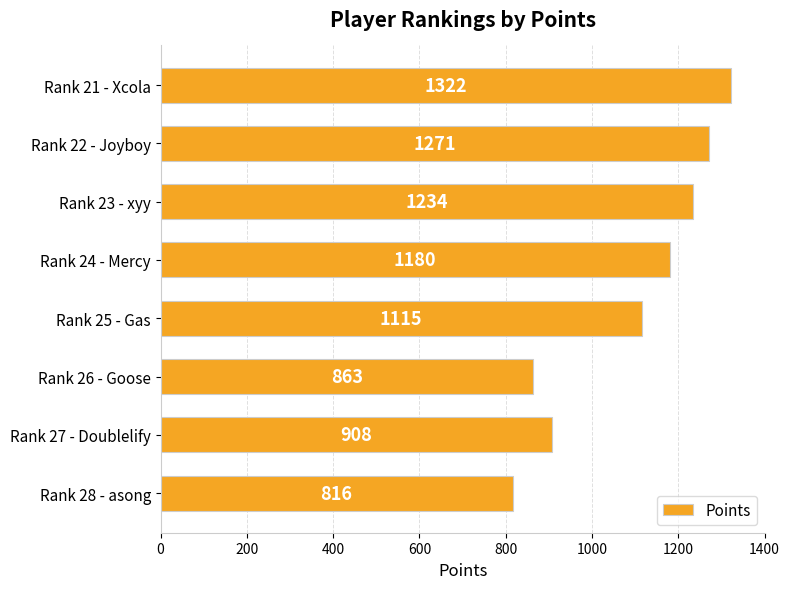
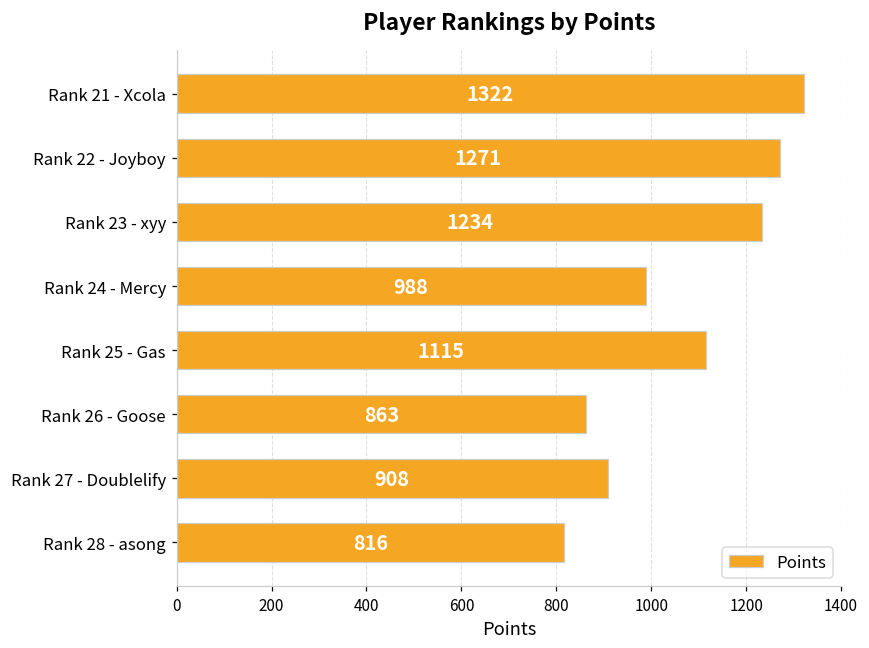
  {
    "Rank 21 - Xcola": 1322,
    "Rank 22 - Joyboy": 1271,
    "Rank 23 - xyy": 1234,
-   "Rank 24 - Mercy": 1180,
+   "Rank 24 - Mercy": 988,
    "Rank 25 - Gas": 1115,
    "Rank 26 - Goose": 863,
    "Rank 27 - Doublelify": 908,
    "Rank 28 - asong": 816
  }
